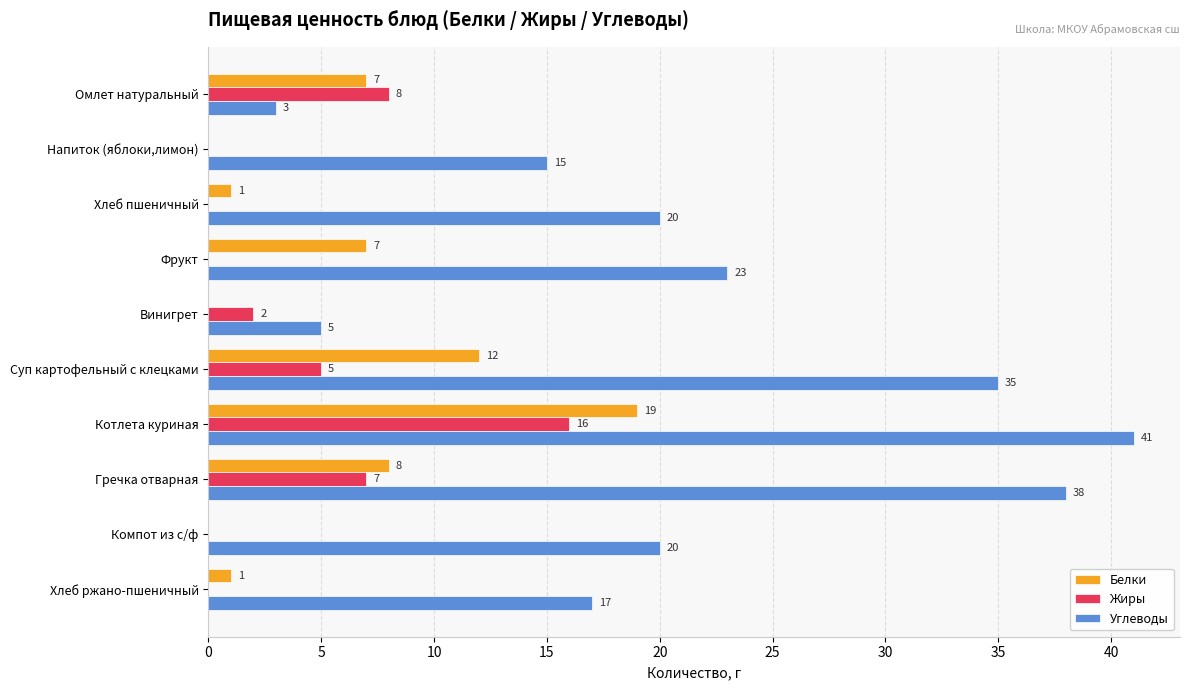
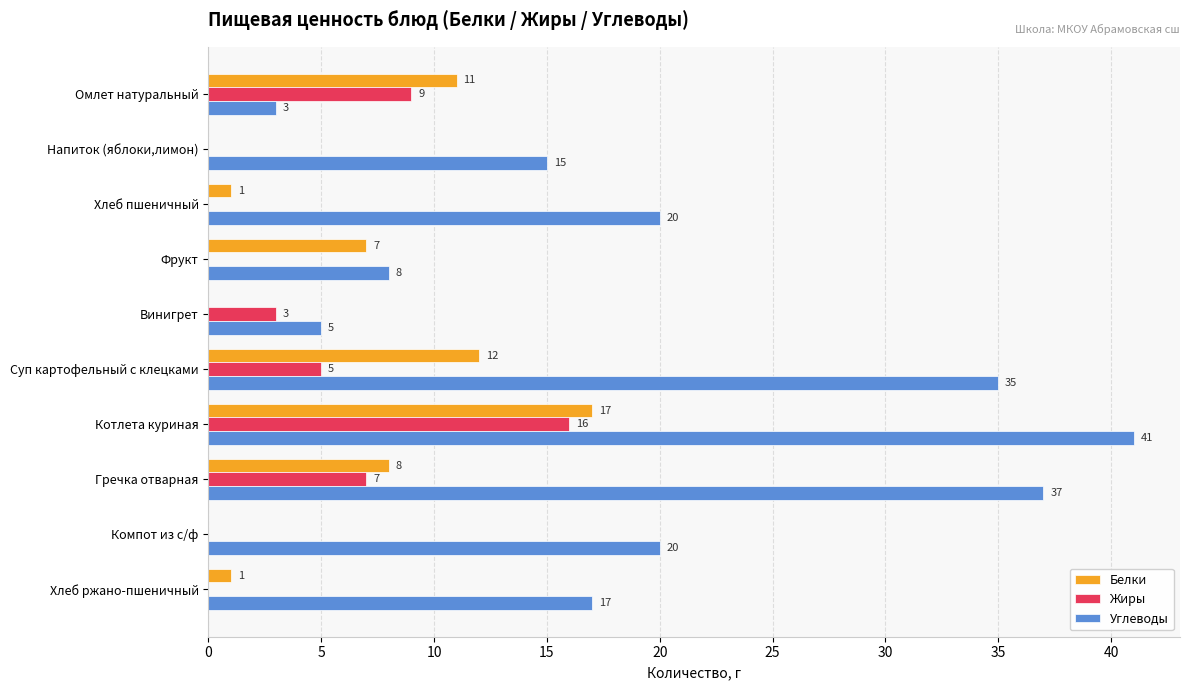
  {
    "Белки": {
-     "Омлет натуральный": 7,
+     "Омлет натуральный": 11,
      "Хлеб пшеничный": 1,
      "Фрукт": 7,
      "Суп картофельный с клецками": 12,
-     "Котлета куриная": 19,
+     "Котлета куриная": 17,
      "Гречка отварная": 8,
      "Хлеб ржано-пшеничный": 1
    },
    "Жиры": {
-     "Омлет натуральный": 8,
-     "Винигрет": 2,
+     "Омлет натуральный": 9,
+     "Винигрет": 3,
      "Суп картофельный с клецками": 5,
      "Котлета куриная": 16,
      "Гречка отварная": 7
    },
    "Углеводы": {
      "Омлет натуральный": 3,
      "Напиток (яблоки,лимон)": 15,
      "Хлеб пшеничный": 20,
-     "Фрукт": 23,
+     "Фрукт": 8,
      "Винигрет": 5,
      "Суп картофельный с клецками": 35,
      "Котлета куриная": 41,
-     "Гречка отварная": 38,
+     "Гречка отварная": 37,
      "Компот из с/ф": 20,
      "Хлеб ржано-пшеничный": 17
    }
  }
